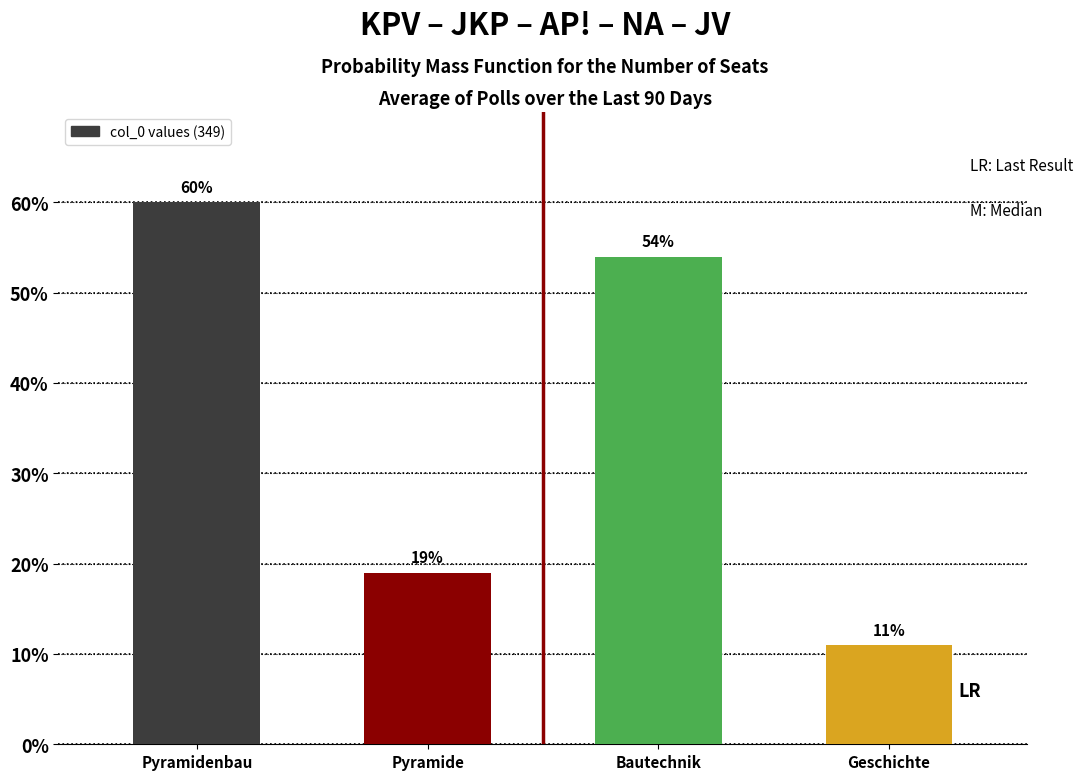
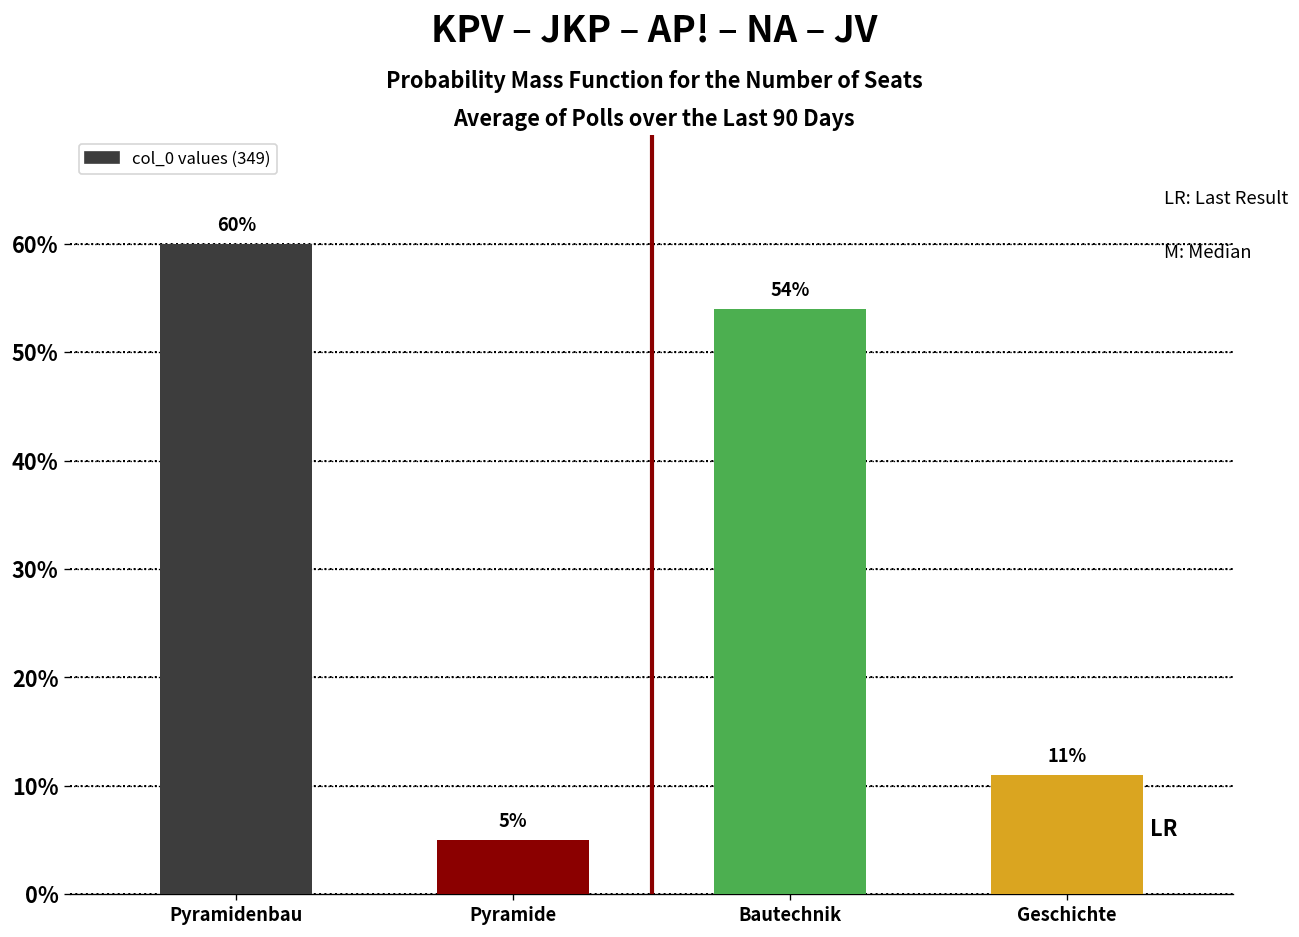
  {
    "Pyramidenbau": "60%",
-   "Pyramide": "19%",
+   "Pyramide": "5%",
    "Bautechnik": "54%",
    "Geschichte": "11%"
  }
